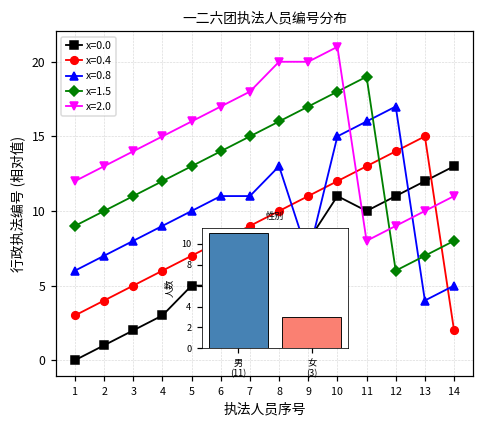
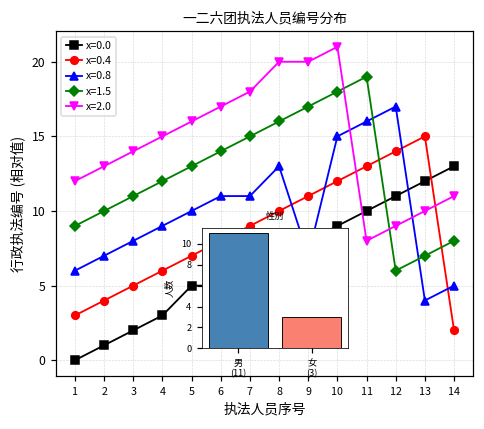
  {
    "x=0.0": {
      "1": 0.0,
      "2": 1.0,
      "3": 2.0,
      "4": 3.0,
      "5": 5.0,
      "6": 5.0,
      "7": 6.0,
      "8": 7.0,
      "9": 8.0,
-     "10": 11.0,
+     "10": 9.0,
      "11": 10.0,
      "12": 11.0,
      "13": 12.0,
      "14": 13.0
    },
    "x=0.4": {
      "1": 3.0,
      "2": 4.0,
      "3": 5.0,
      "4": 6.0,
      "5": 7.0,
      "6": 8.0,
      "7": 9.0,
      "8": 10.0,
      "9": 11.0,
      "10": 12.0,
      "11": 13.0,
      "12": 14.0,
      "13": 15.0,
      "14": 2.0
    },
    "x=0.8": {
      "1": 6.0,
      "2": 7.0,
      "3": 8.0,
      "4": 9.0,
      "5": 10.0,
      "6": 11.0,
      "7": 11.0,
      "8": 13.0,
      "9": 7.0,
      "10": 15.0,
      "11": 16.0,
      "12": 17.0,
      "13": 4.0,
      "14": 5.0
    },
    "x=1.5": {
      "1": 9.0,
      "2": 10.0,
      "3": 11.0,
      "4": 12.0,
      "5": 13.0,
      "6": 14.0,
      "7": 15.0,
      "8": 16.0,
      "9": 17.0,
      "10": 18.0,
      "11": 19.0,
      "12": 6.0,
      "13": 7.0,
      "14": 8.0
    },
    "x=2.0": {
      "1": 12.0,
      "2": 13.0,
      "3": 14.0,
      "4": 15.0,
      "5": 16.0,
      "6": 17.0,
      "7": 18.0,
      "8": 20.0,
      "9": 20.0,
      "10": 21.0,
      "11": 8.0,
      "12": 9.0,
      "13": 10.0,
      "14": 11.0
    }
  }
